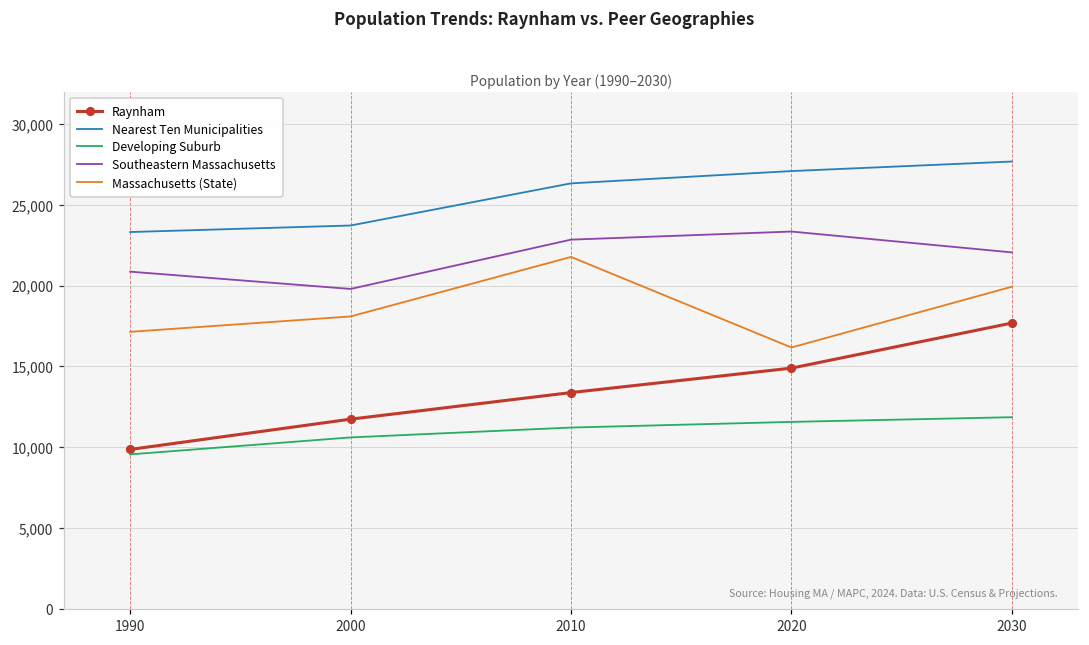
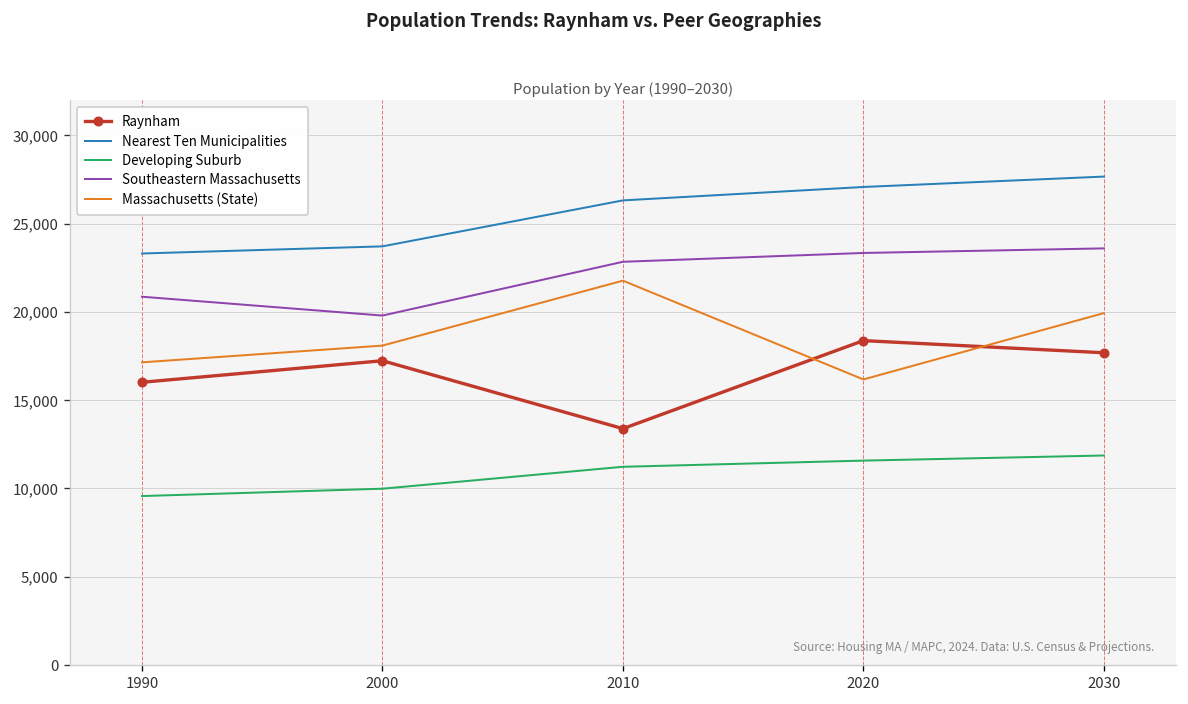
  {
    "Raynham": {
-     "1990": "9,900",
-     "2000": "11,700",
+     "1990": "16,000",
+     "2000": "17,200",
      "2010": "13,400",
-     "2020": "14,900",
+     "2020": "18,400",
      "2030": "17,700"
    },
    "Nearest Ten Municipalities": {
      "1990": "23,300",
      "2000": "23,700",
      "2010": "26,300",
      "2020": "27,100",
      "2030": "27,700"
    },
    "Developing Suburb": {
      "1990": "9,600",
-     "2000": "10,600",
+     "2000": "10,000",
      "2010": "11,200",
      "2020": "11,600",
      "2030": "11,900"
    },
    "Southeastern Massachusetts": {
      "1990": "20,900",
      "2000": "19,800",
      "2010": "22,800",
      "2020": "23,300",
-     "2030": "22,100"
+     "2030": "23,600"
    },
    "Massachusetts (State)": {
      "1990": "17,100",
      "2000": "18,100",
      "2010": "21,800",
      "2020": "16,200",
      "2030": "19,900"
    }
  }
